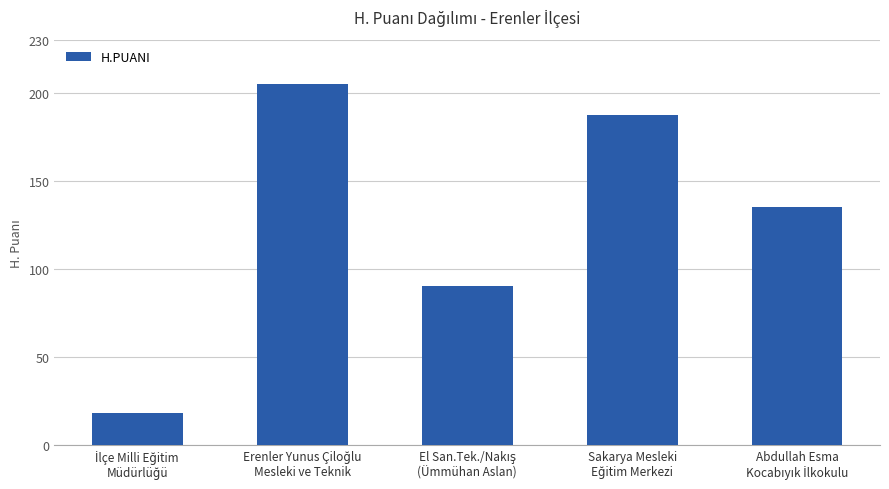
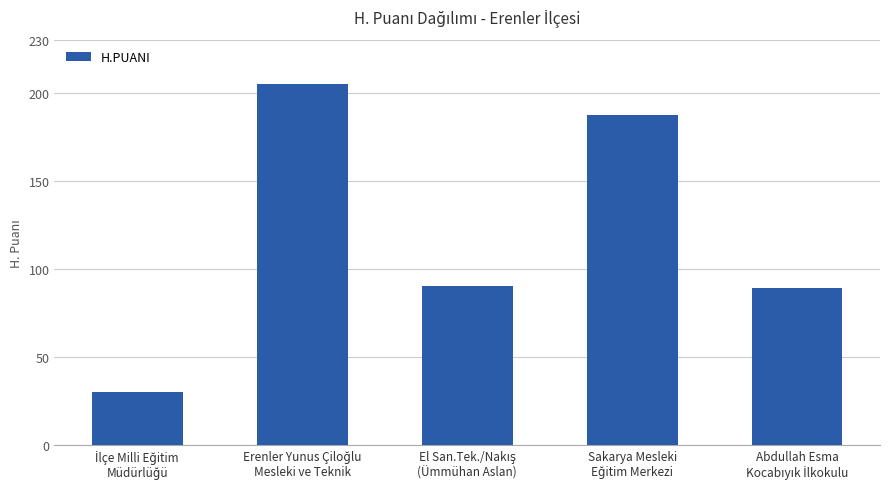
  {
-   "İlçe Milli Eğitim Müdürlüğü": 18,
+   "İlçe Milli Eğitim Müdürlüğü": 30,
    "Erenler Yunus Çiloğlu Mesleki ve Teknik": 205,
    "El San.Tek./Nakış (Ümmühan Aslan)": 90,
    "Sakarya Mesleki Eğitim Merkezi": 187,
-   "Abdullah Esma Kocabıyık İlkokulu": 135
+   "Abdullah Esma Kocabıyık İlkokulu": 89
  }
